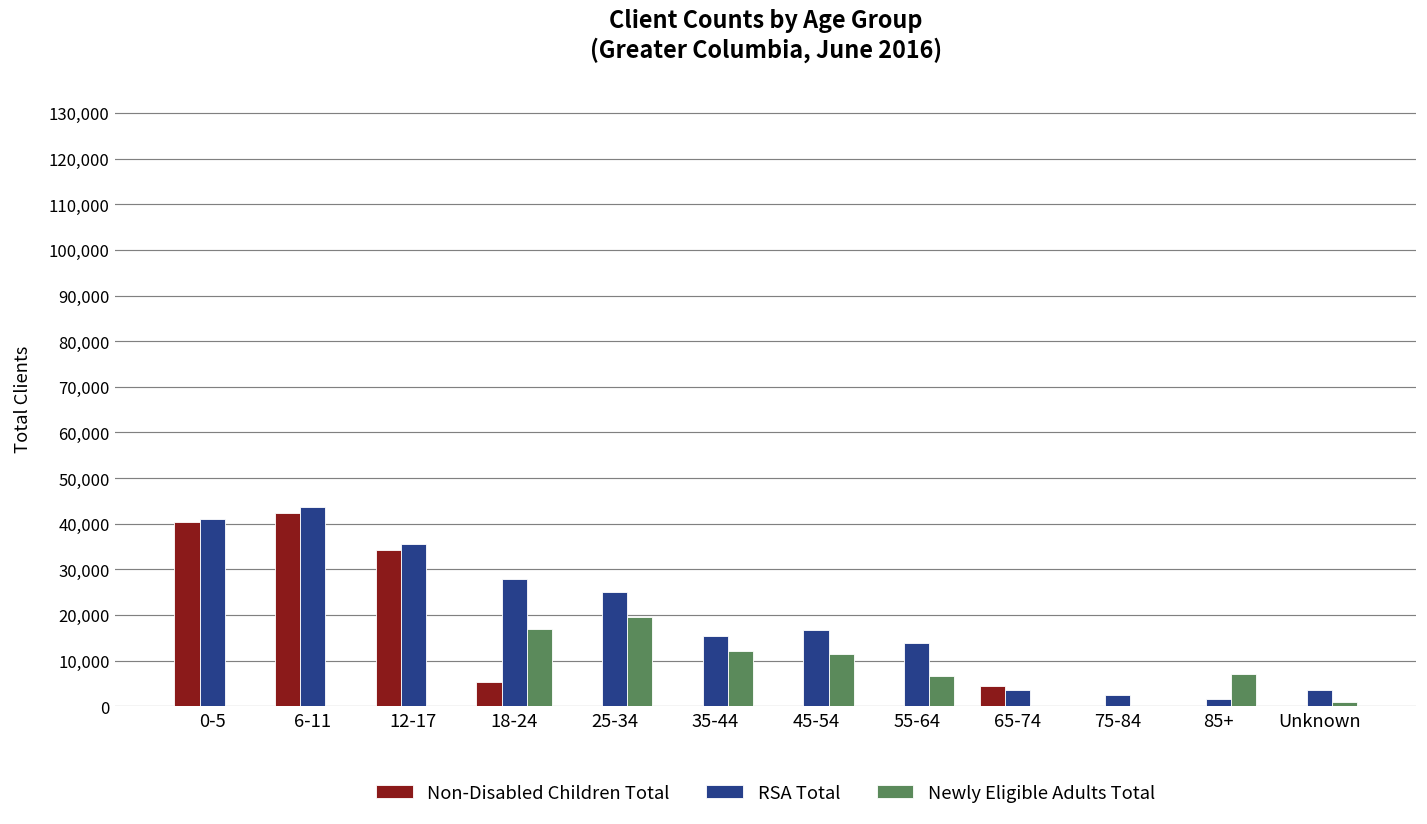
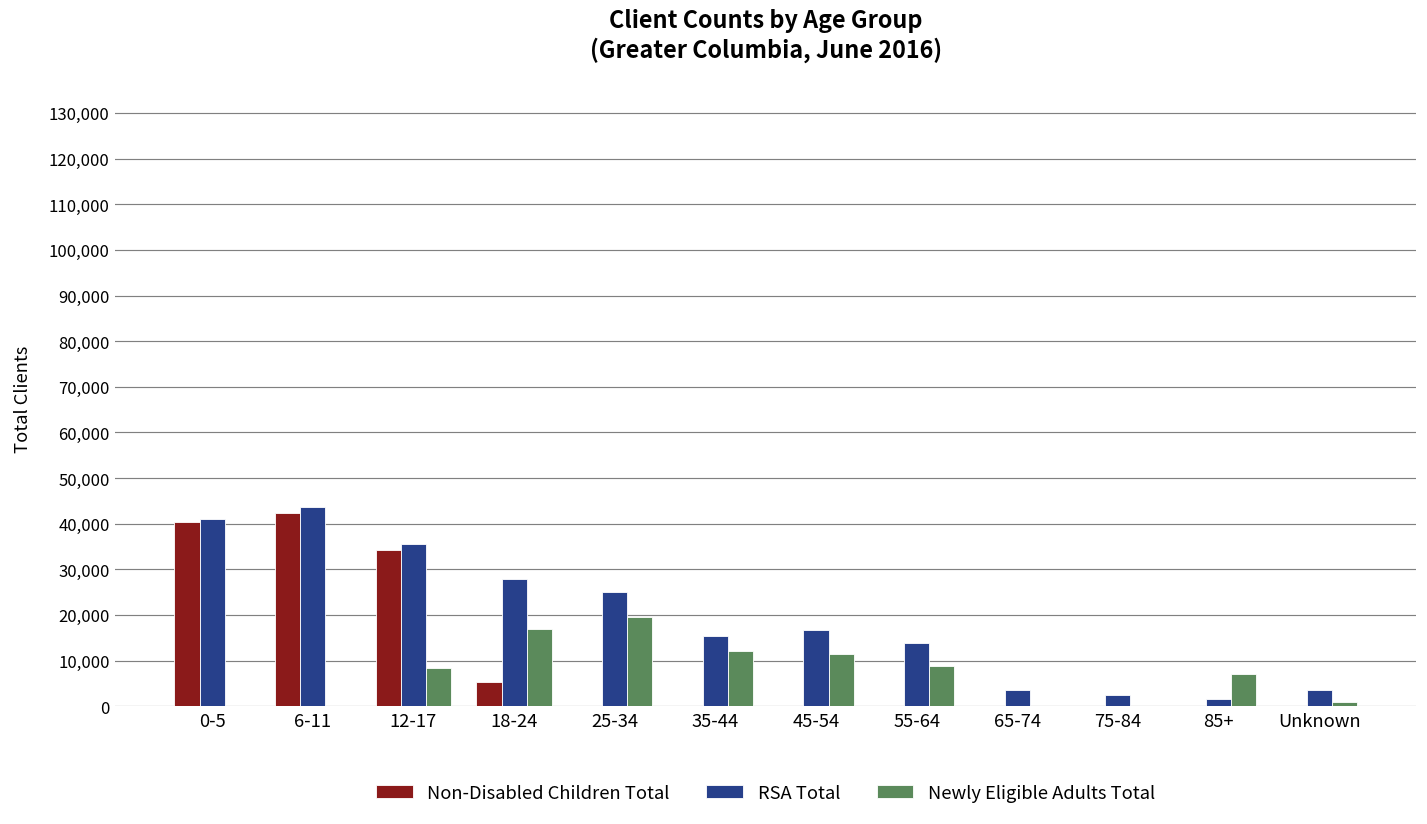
  {
    "Non-Disabled Children Total": {
      "0-5": "40,000",
      "6-11": "42,000",
      "12-17": "34,000",
      "18-24": "5,000",
      "35-44": "0",
      "45-54": "0",
      "55-64": "0",
-     "65-74": "4,000",
+     "65-74": "0",
      "75-84": "0",
      "85+": "0",
      "Unknown": "0"
    },
    "RSA Total": {
      "0-5": "41,000",
      "6-11": "44,000",
      "12-17": "35,000",
      "18-24": "28,000",
      "25-34": "25,000",
      "35-44": "15,000",
      "45-54": "17,000",
      "55-64": "14,000",
      "65-74": "4,000",
      "75-84": "2,000",
      "85+": "1,000",
      "Unknown": "4,000"
    },
    "Newly Eligible Adults Total": {
      "0-5": "0",
-     "12-17": "0",
+     "12-17": "8,000",
      "18-24": "17,000",
      "25-34": "20,000",
      "35-44": "12,000",
      "45-54": "11,000",
-     "55-64": "7,000",
+     "55-64": "9,000",
      "75-84": "0",
      "85+": "7,000",
      "Unknown": "1,000"
    }
  }
